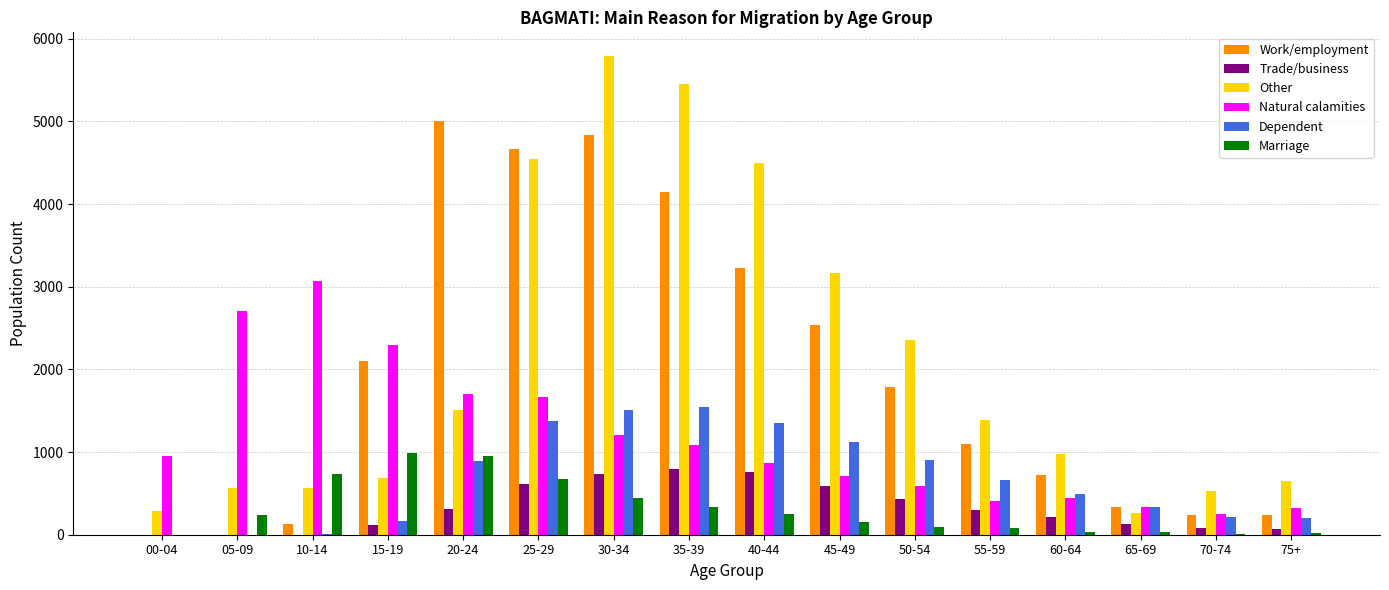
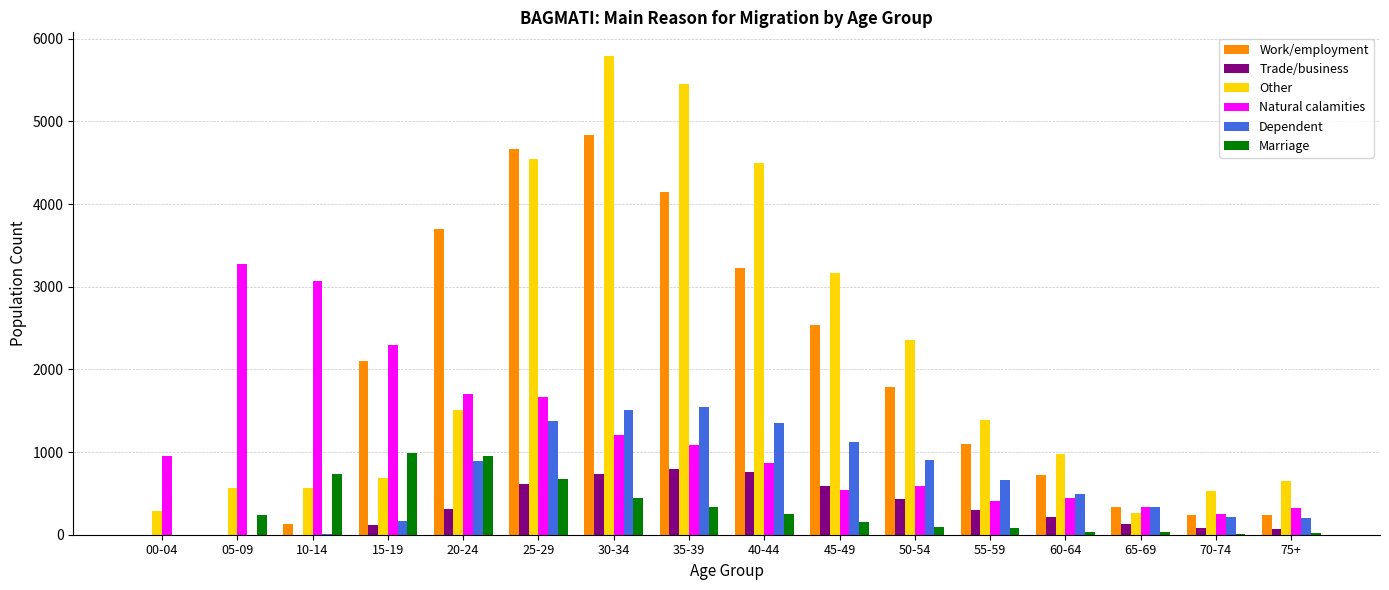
  {
    "Work/employment": {
      "00-04": 0,
      "05-09": 0,
      "10-14": 100,
      "15-19": 2100,
-     "20-24": 5000,
+     "20-24": 3700,
      "25-29": 4700,
      "30-34": 4800,
      "35-39": 4100,
      "40-44": 3200,
      "45-49": 2500,
      "50-54": 1800,
      "55-59": 1100,
      "60-64": 700,
      "65-69": 300,
      "70-74": 200,
      "75+": 200
    },
    "Trade/business": {
      "00-04": 0,
      "05-09": 0,
      "10-14": 0,
      "15-19": 100,
      "20-24": 300,
      "25-29": 600,
      "30-34": 700,
      "35-39": 800,
      "40-44": 800,
      "45-49": 600,
      "50-54": 400,
      "55-59": 300,
      "60-64": 200,
      "65-69": 100,
      "70-74": 100,
      "75+": 100
    },
    "Other": {
      "00-04": 300,
      "05-09": 600,
      "10-14": 600,
      "15-19": 700,
      "20-24": 1500,
      "25-29": 4500,
      "30-34": 5800,
      "35-39": 5500,
      "40-44": 4500,
      "45-49": 3200,
      "50-54": 2400,
      "55-59": 1400,
      "60-64": 1000,
      "65-69": 300,
      "70-74": 500,
      "75+": 700
    },
    "Natural calamities": {
      "00-04": 1000,
-     "05-09": 2700,
+     "05-09": 3300,
      "10-14": 3100,
      "15-19": 2300,
      "20-24": 1700,
      "25-29": 1700,
      "30-34": 1200,
      "35-39": 1100,
      "40-44": 900,
-     "45-49": 700,
+     "45-49": 500,
      "50-54": 600,
      "55-59": 400,
      "60-64": 500,
      "65-69": 300,
      "70-74": 300,
      "75+": 300
    },
    "Dependent": {
      "00-04": 0,
      "05-09": 0,
      "15-19": 200,
      "20-24": 900,
      "25-29": 1400,
      "30-34": 1500,
      "35-39": 1500,
      "40-44": 1300,
      "45-49": 1100,
      "50-54": 900,
      "55-59": 700,
      "60-64": 500,
      "65-69": 300,
      "70-74": 200,
      "75+": 200
    },
    "Marriage": {
      "00-04": 0,
      "05-09": 200,
      "10-14": 700,
      "15-19": 1000,
      "20-24": 1000,
      "25-29": 700,
      "30-34": 400,
      "35-39": 300,
      "40-44": 300,
      "45-49": 100,
      "50-54": 100,
      "55-59": 100,
      "60-64": 0
    }
  }
